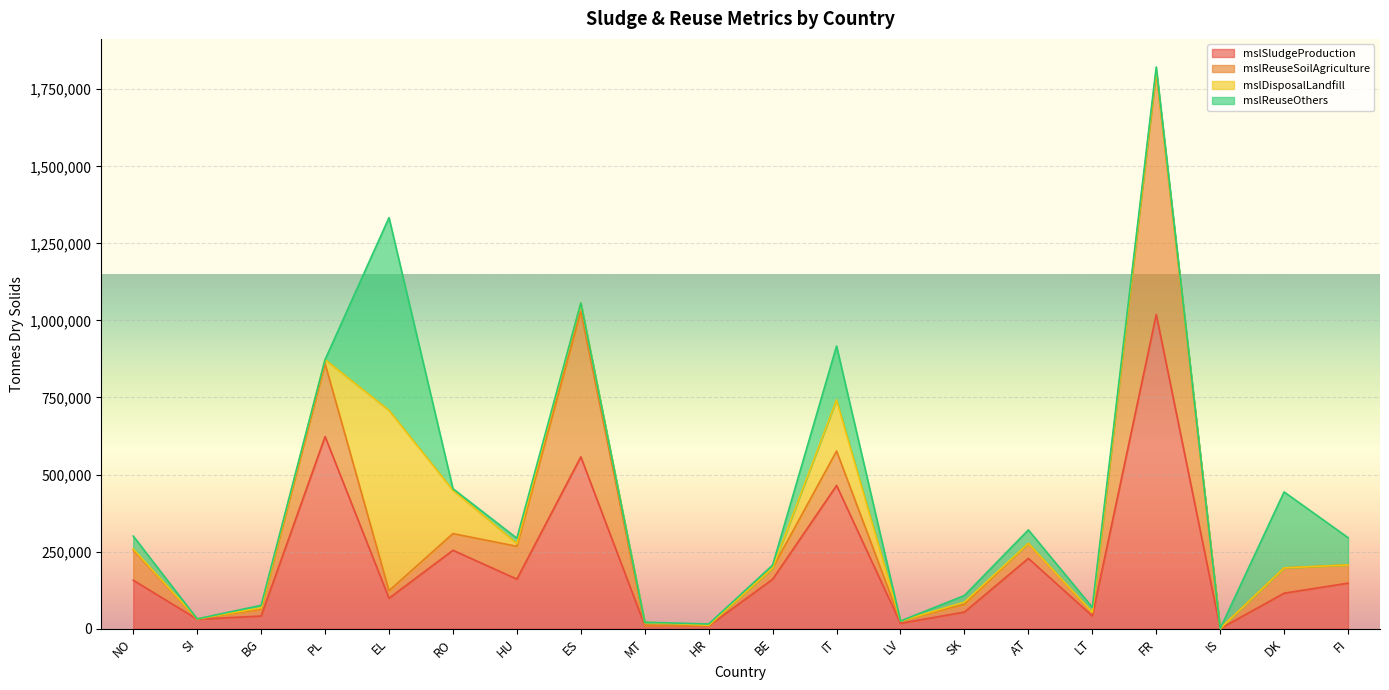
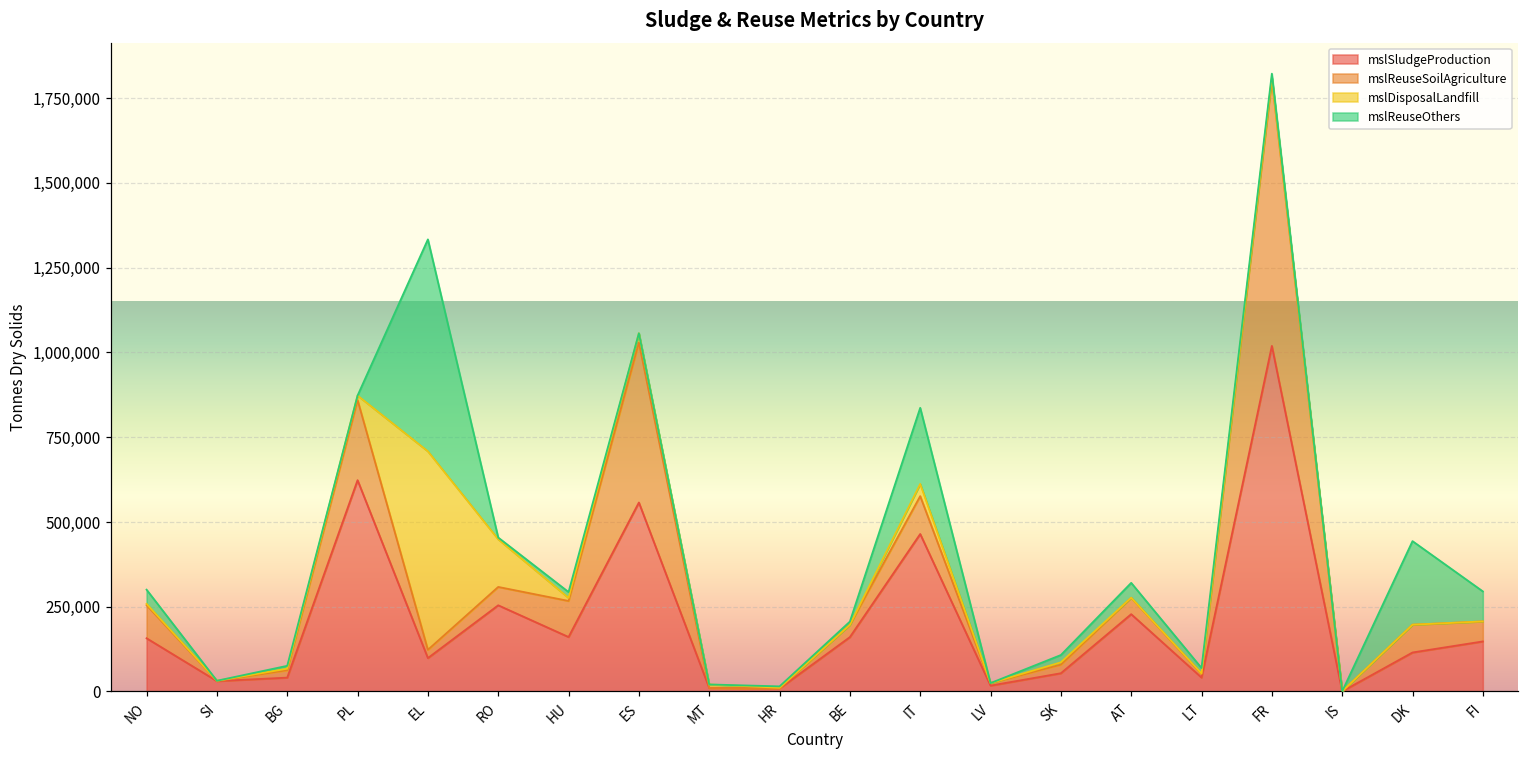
  {
    "mslDisposalLandfill": {
      "EL": "590,000",
      "HU": "10,000",
-     "IT": "170,000"
+     "IT": "40,000"
    },
    "mslReuseOthers": {
      "NO": "40,000",
      "BG": "10,000",
      "EL": "630,000",
      "HU": "20,000",
      "BE": "10,000",
-     "IT": "170,000",
+     "IT": "220,000",
      "SK": "20,000",
      "AT": "40,000",
      "LT": "20,000",
      "FR": "10,000",
      "DK": "250,000",
      "FI": "90,000"
    }
  }
